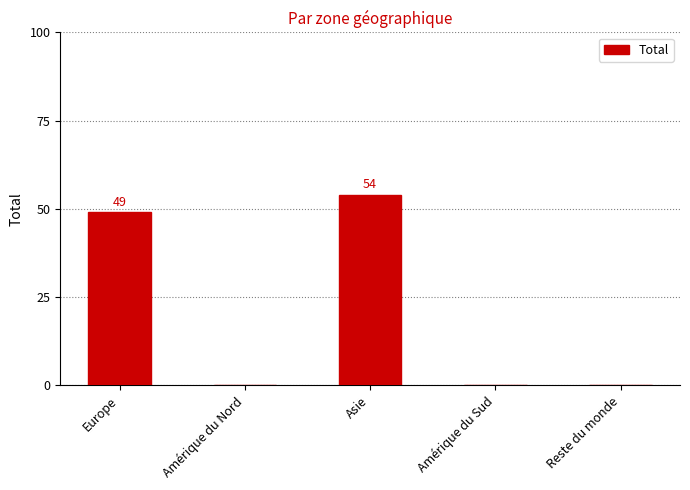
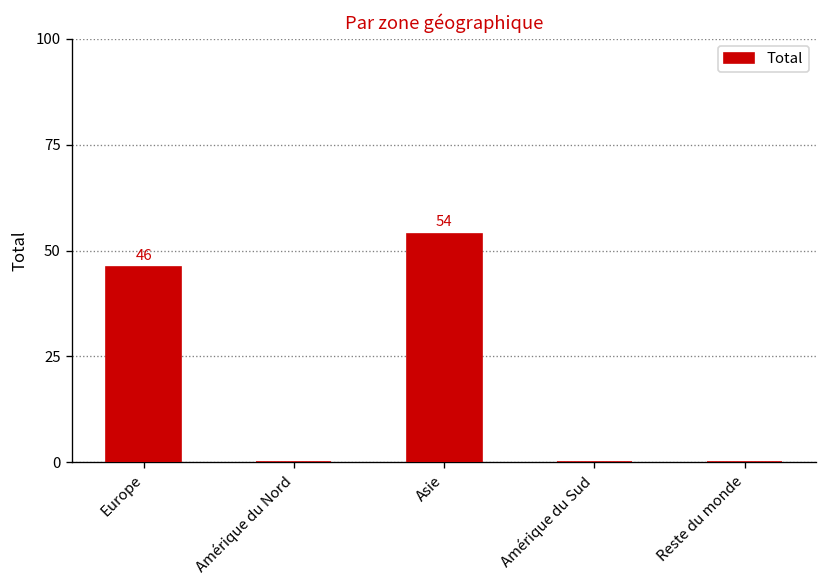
  {
-   "Europe": 49,
+   "Europe": 46,
    "Asie": 54
  }
